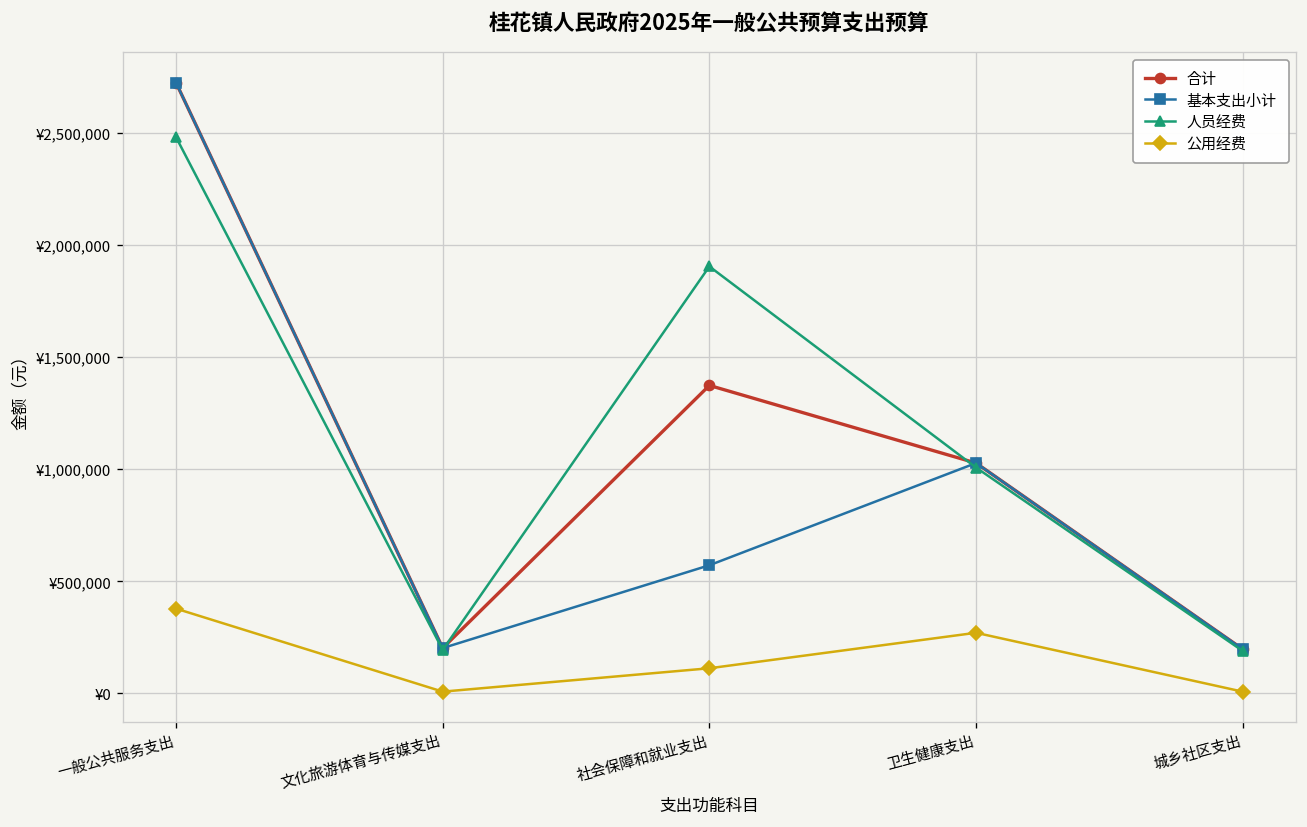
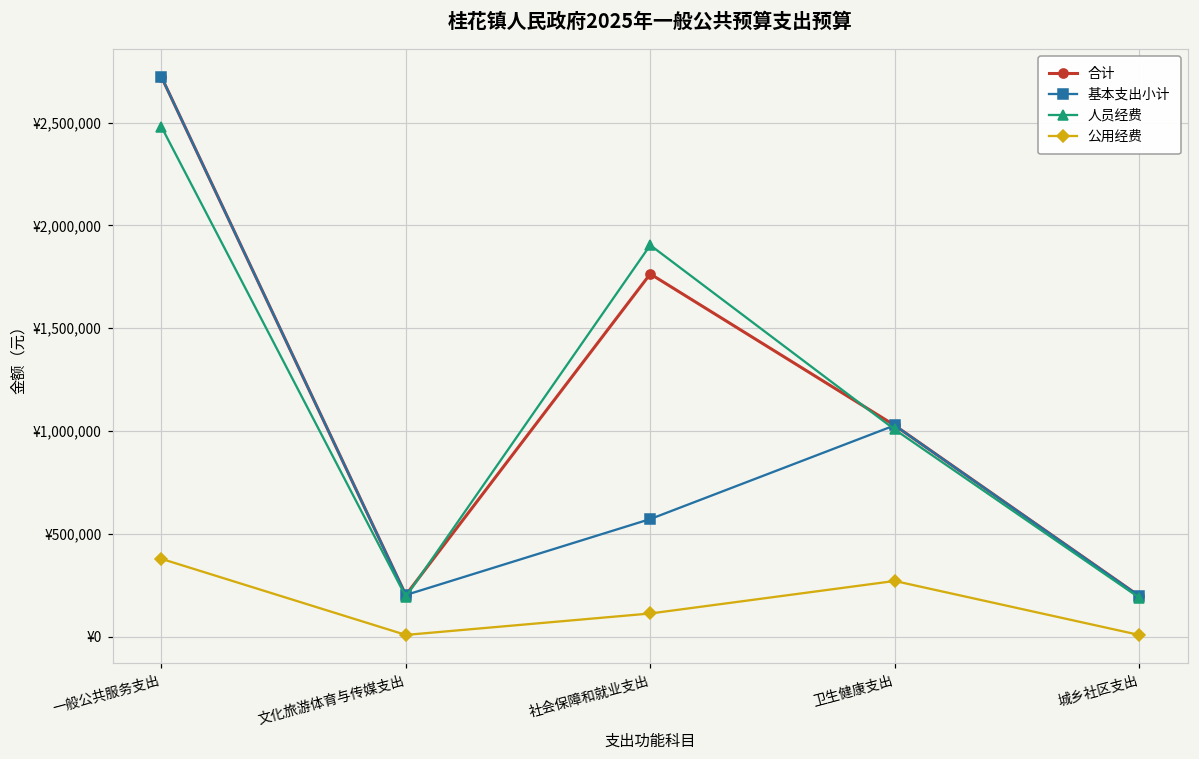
  {
    "合计": {
-     "社会保障和就业支出": "¥1,370,000"
+     "社会保障和就业支出": "¥1,760,000"
    },
    "基本支出小计": {
      "社会保障和就业支出": "¥570,000"
    },
    "人员经费": {
      "一般公共服务支出": "¥2,480,000",
      "社会保障和就业支出": "¥1,900,000",
      "卫生健康支出": "¥1,010,000"
    },
    "公用经费": {
      "一般公共服务支出": "¥380,000",
      "文化旅游体育与传媒支出": "¥10,000",
      "社会保障和就业支出": "¥110,000",
      "卫生健康支出": "¥270,000",
      "城乡社区支出": "¥10,000"
    }
  }
